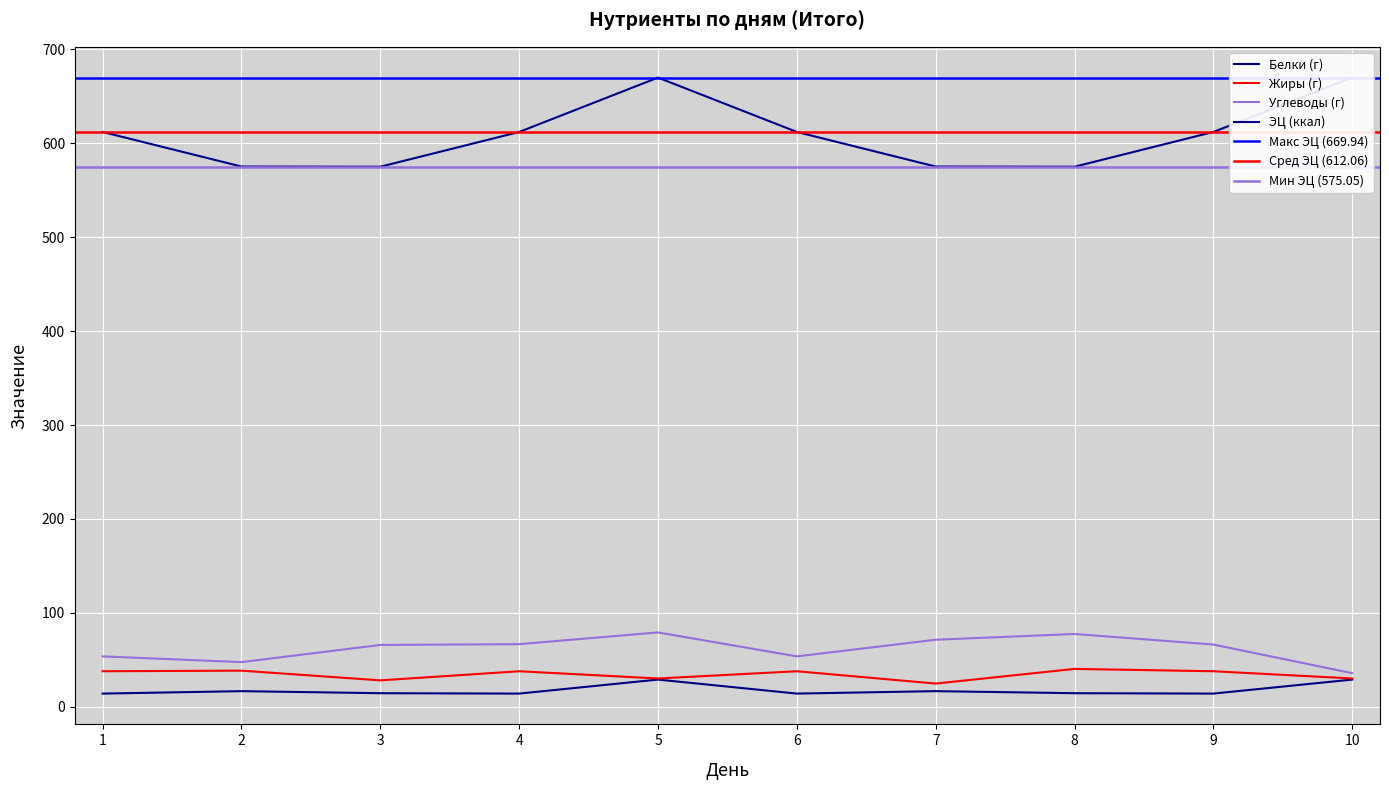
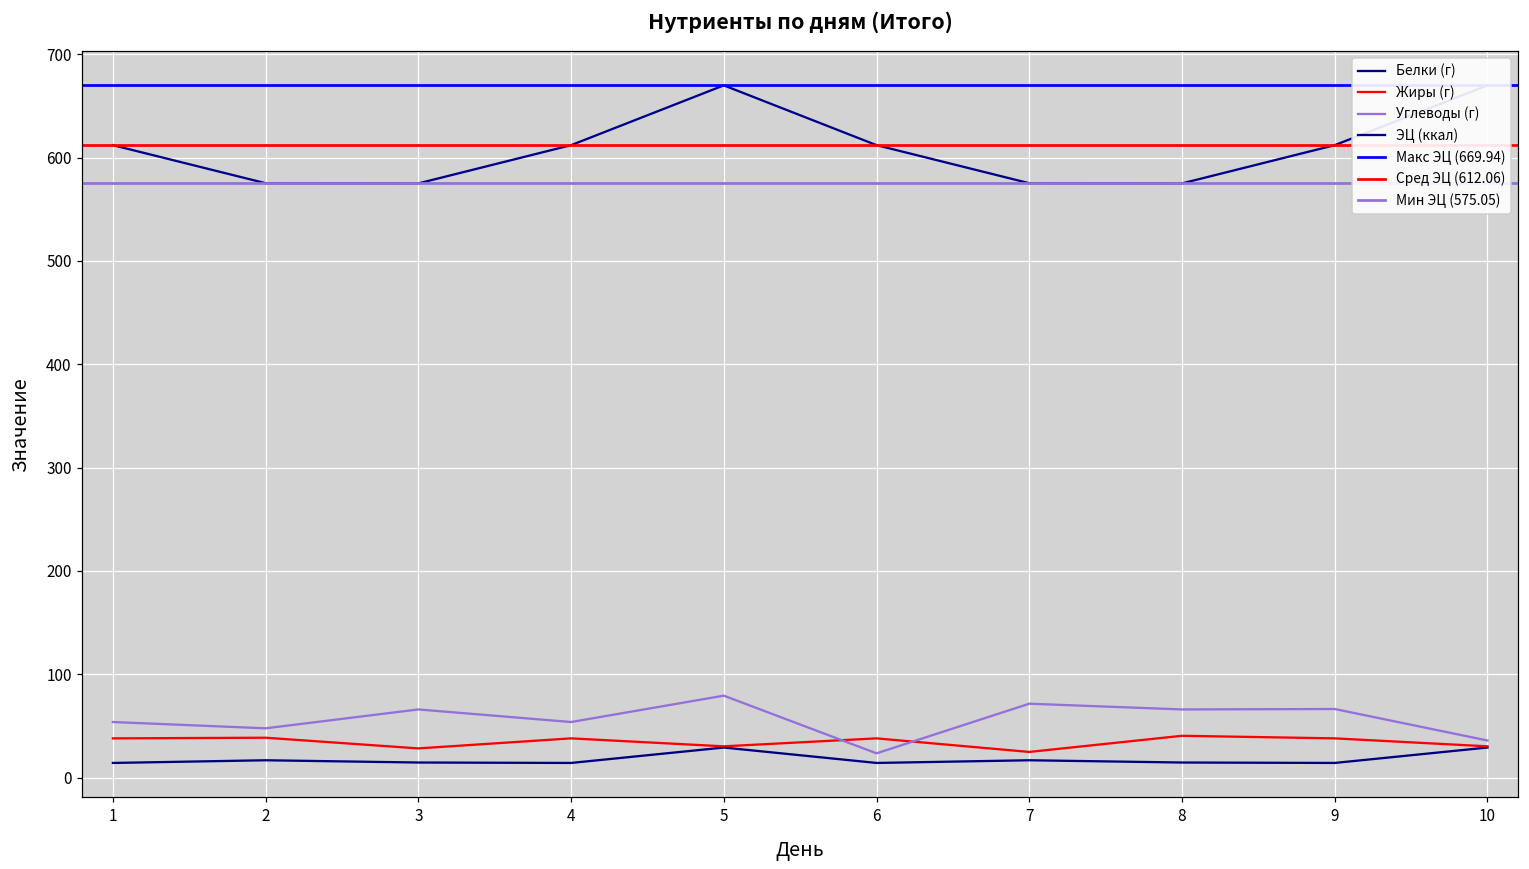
  {
    "Жиры (г)": {
      "1": 40,
      "2": 40,
      "3": 30,
      "4": 40,
      "6": 40,
      "7": 20,
      "8": 40,
      "9": 40
    },
    "Углеводы (г)": {
      "1": 50,
      "2": 50,
      "3": 70,
-     "4": 70,
+     "4": 50,
      "5": 80,
-     "6": 50,
+     "6": 20,
      "7": 70,
-     "8": 80,
+     "8": 70,
      "9": 70,
      "10": 40
    }
  }
